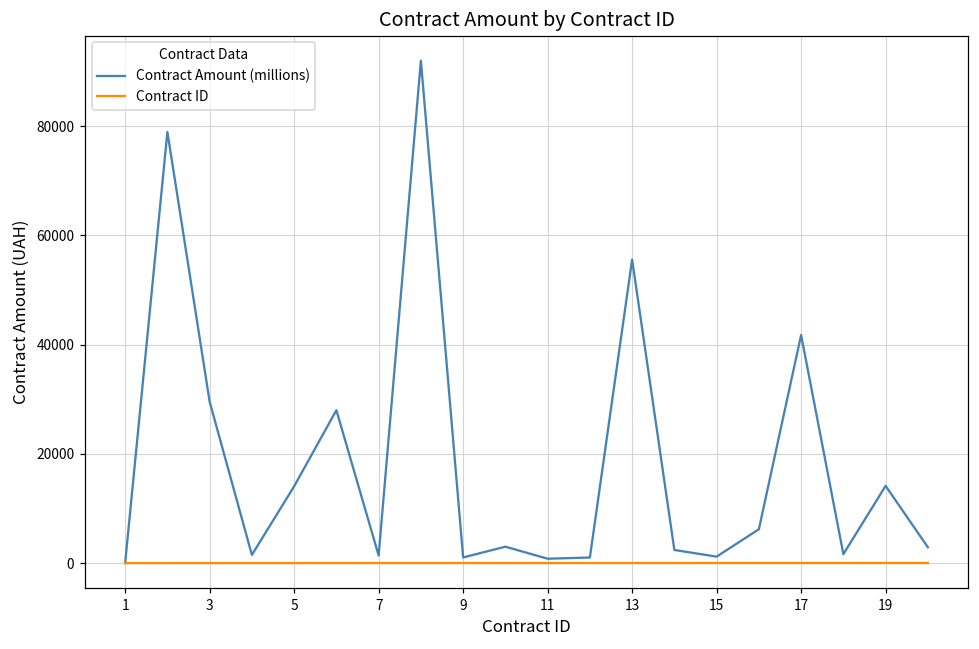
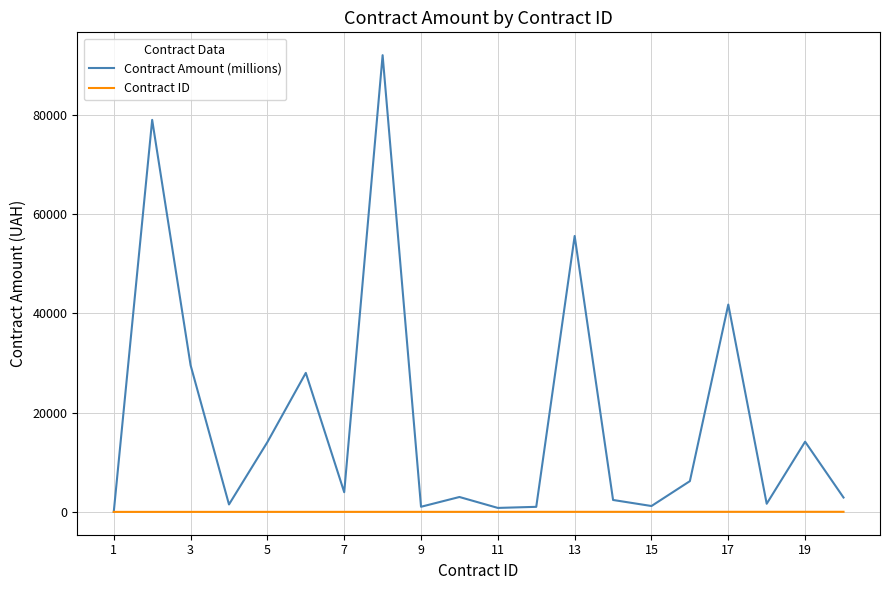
  {
    "Contract Amount (millions)": {
      "3": 30000,
      "5": 14000,
-     "7": 1000,
+     "7": 4000,
      "9": 1000,
      "11": 1000,
      "13": 56000,
      "15": 1000,
      "17": 42000,
      "19": 14000
    },
    "Contract ID": {
      "3": 0,
      "5": 0,
      "7": 0,
      "9": 0,
      "11": 0,
      "13": 0,
      "15": 0,
      "17": 0,
      "19": 0
    }
  }
